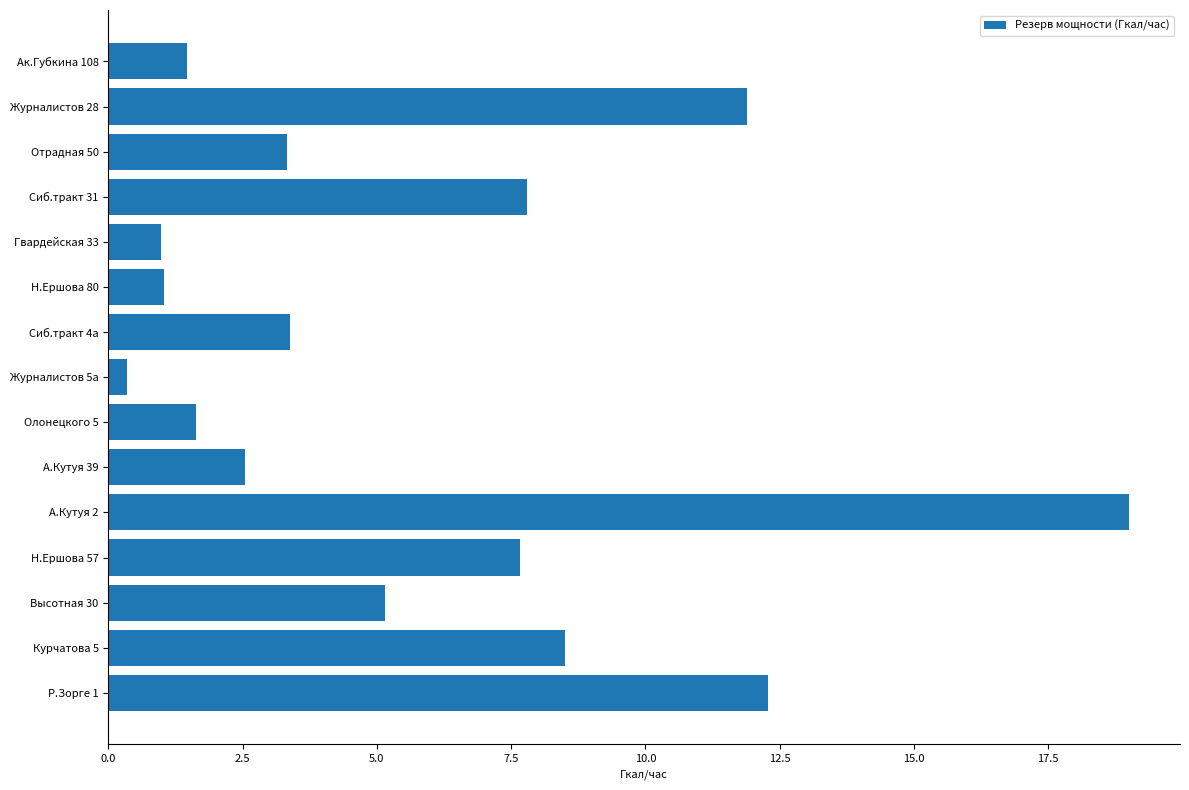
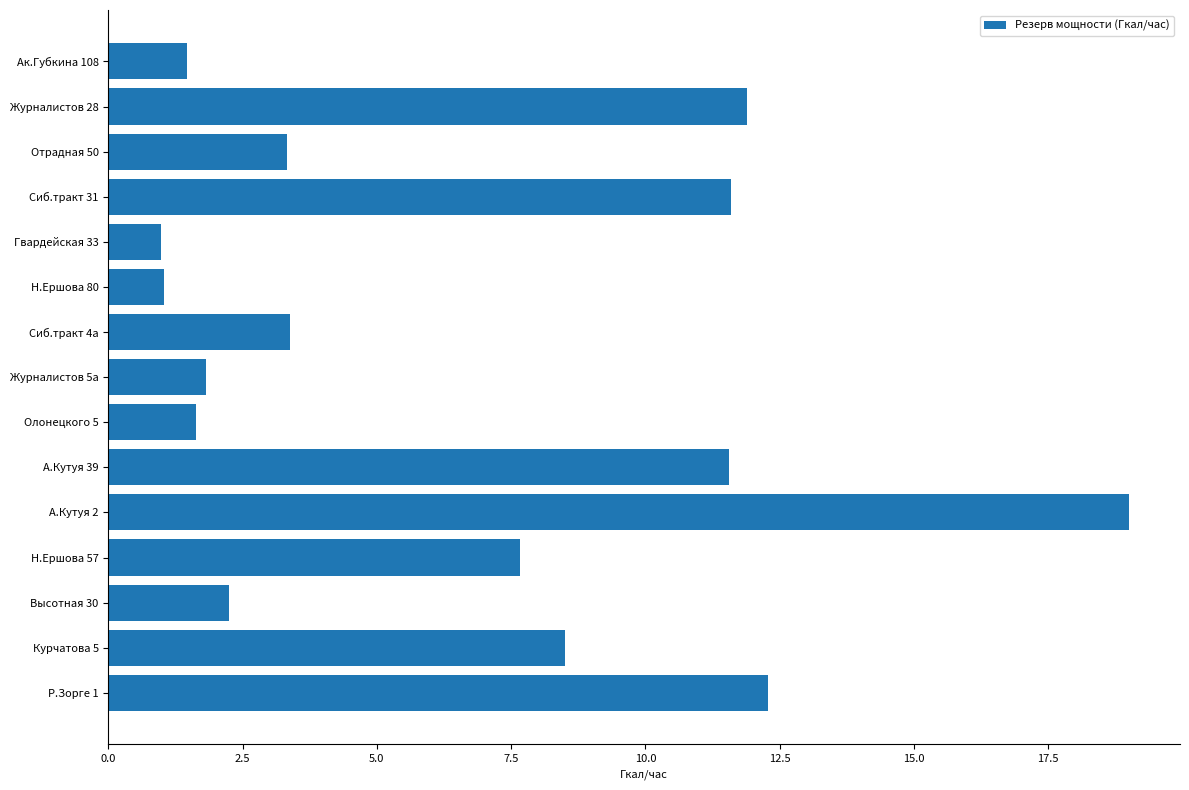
  {
    "Ак.Губкина 108": 1.5,
    "Журналистов 28": 11.9,
    "Отрадная 50": 3.3,
-   "Сиб.тракт 31": 7.8,
+   "Сиб.тракт 31": 11.6,
    "Гвардейская 33": 1.0,
    "Н.Ершова 80": 1.0,
    "Сиб.тракт 4а": 3.4,
-   "Журналистов 5а": 0.3,
+   "Журналистов 5а": 1.8,
    "Олонецкого 5": 1.6,
-   "А.Кутуя 39": 2.5,
+   "А.Кутуя 39": 11.5,
    "А.Кутуя 2": 19.0,
    "Н.Ершова 57": 7.7,
-   "Высотная 30": 5.2,
+   "Высотная 30": 2.2,
    "Курчатова 5": 8.5,
    "Р.Зорге 1": 12.3
  }
